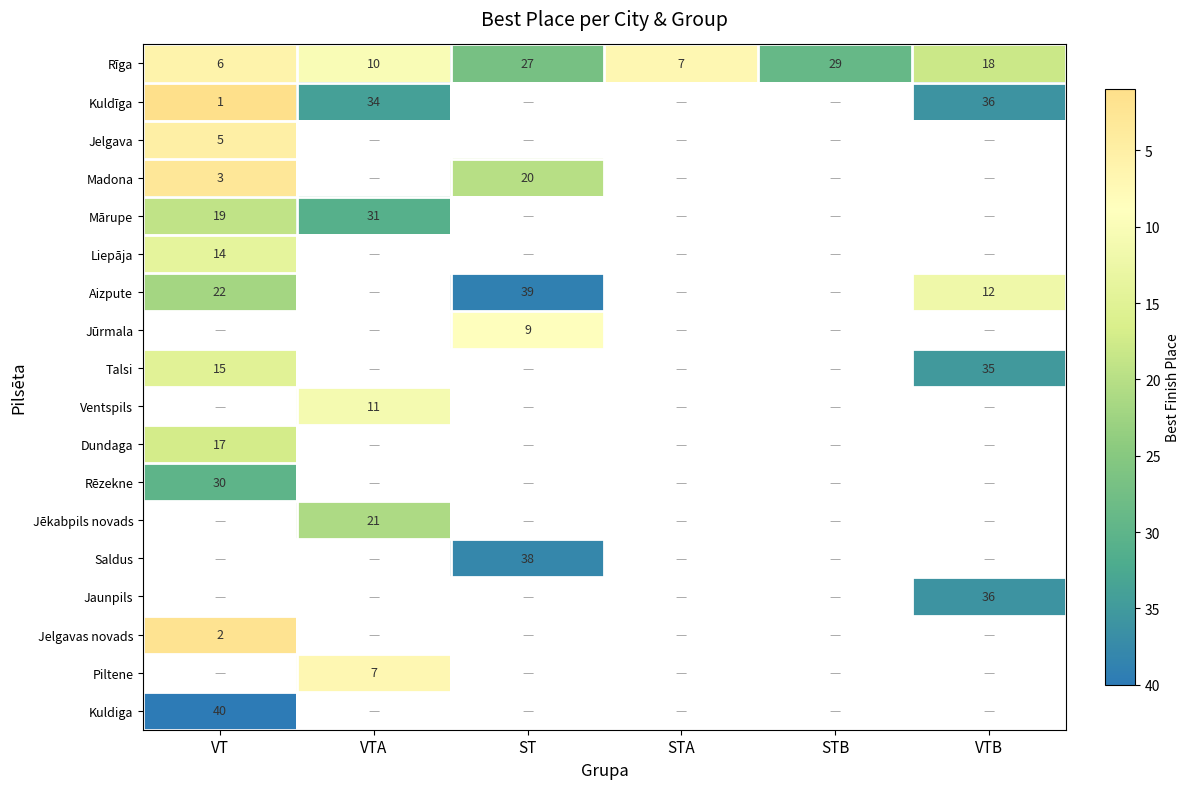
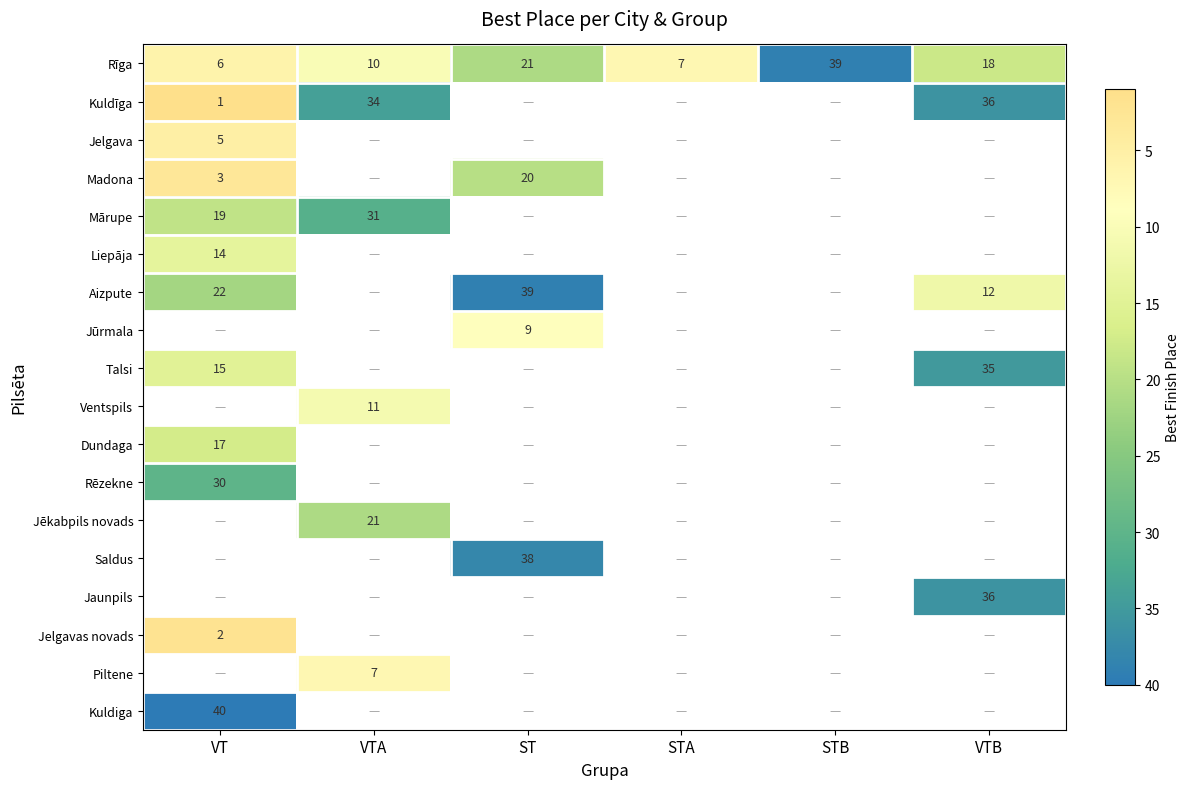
  {
    "Rīga": {
      "VT": 6,
      "VTA": 10,
-     "ST": 27,
+     "ST": 21,
      "STA": 7,
-     "STB": 29,
+     "STB": 39,
      "VTB": 18
    },
    "Kuldīga": {
      "VT": 1,
      "VTA": 34,
      "VTB": 36
    },
    "Jelgava": {
      "VT": 5
    },
    "Madona": {
      "VT": 3,
      "ST": 20
    },
    "Mārupe": {
      "VT": 19,
      "VTA": 31
    },
    "Liepāja": {
      "VT": 14
    },
    "Aizpute": {
      "VT": 22,
      "ST": 39,
      "VTB": 12
    },
    "Jūrmala": {
      "ST": 9
    },
    "Talsi": {
      "VT": 15,
      "VTB": 35
    },
    "Ventspils": {
      "VTA": 11
    },
    "Dundaga": {
      "VT": 17
    },
    "Rēzekne": {
      "VT": 30
    },
    "Jēkabpils novads": {
      "VTA": 21
    },
    "Saldus": {
      "ST": 38
    },
    "Jaunpils": {
      "VTB": 36
    },
    "Jelgavas novads": {
      "VT": 2
    },
    "Piltene": {
      "VTA": 7
    },
    "Kuldiga": {
      "VT": 40
    }
  }
